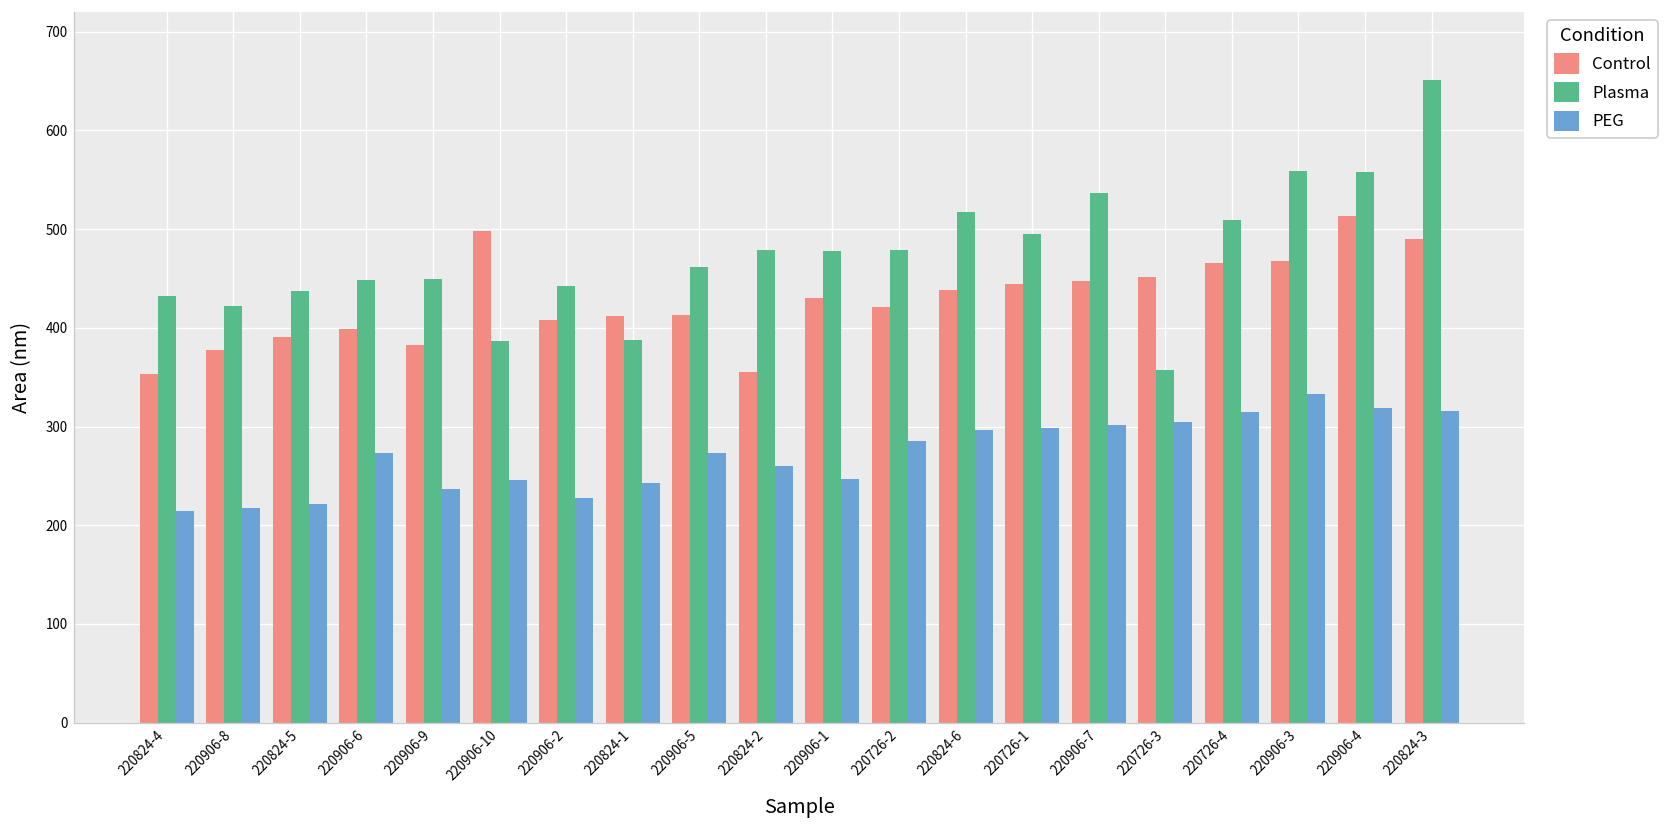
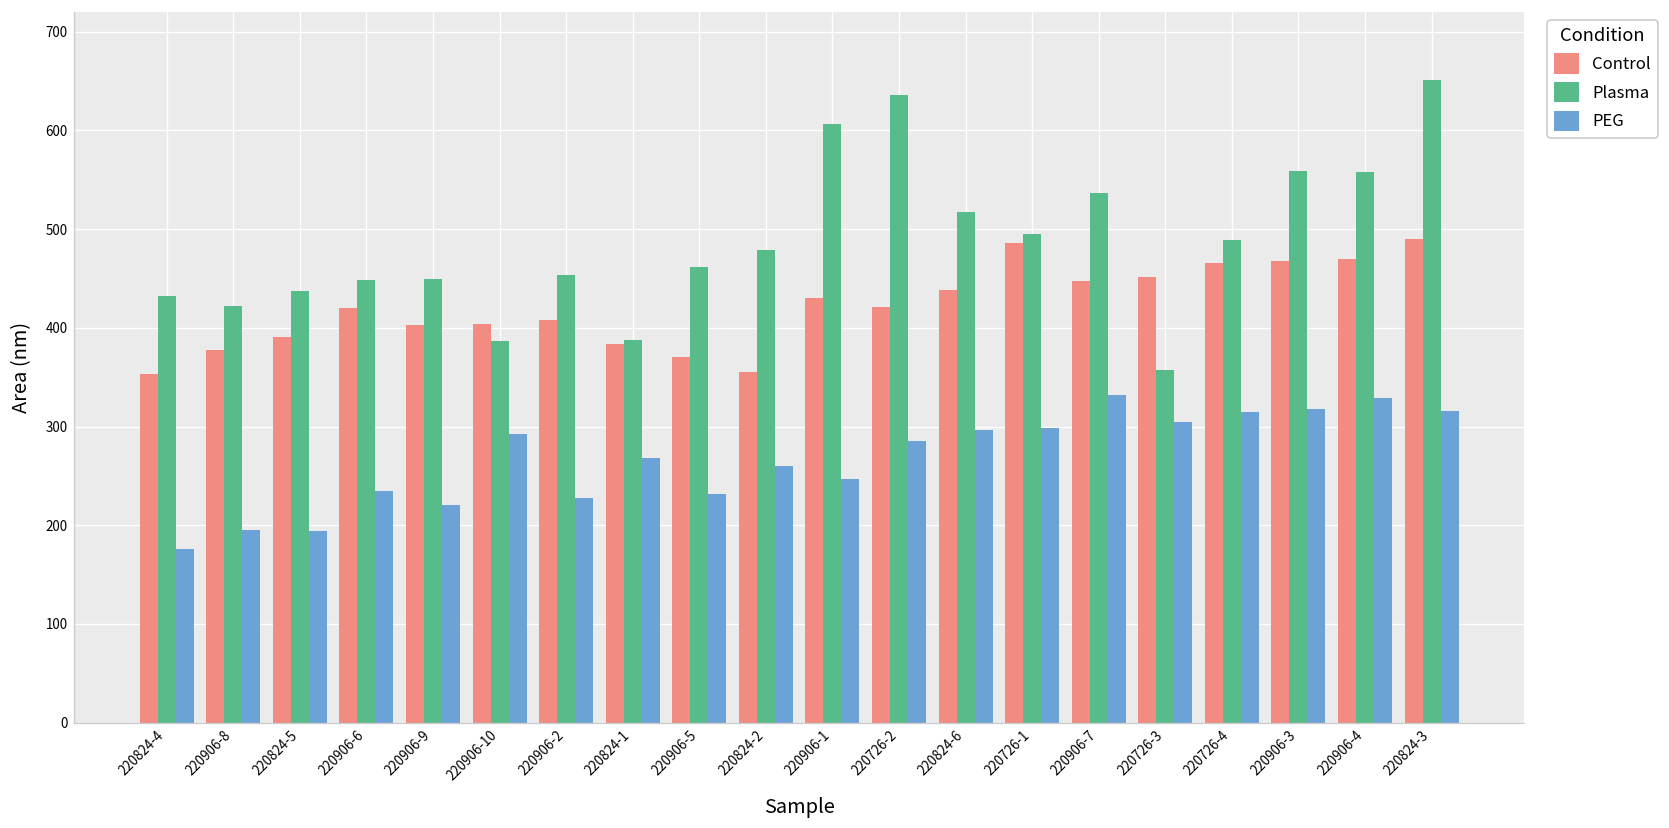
  {
    "Control": {
      "220824-4": 350,
      "220906-8": 380,
      "220824-5": 390,
-     "220906-6": 400,
-     "220906-9": 380,
-     "220906-10": 500,
+     "220906-6": 420,
+     "220906-9": 400,
+     "220906-10": 400,
      "220906-2": 410,
-     "220824-1": 410,
-     "220906-5": 410,
+     "220824-1": 380,
+     "220906-5": 370,
      "220824-2": 350,
      "220906-1": 430,
      "220726-2": 420,
      "220824-6": 440,
-     "220726-1": 440,
+     "220726-1": 490,
      "220906-7": 450,
      "220726-3": 450,
      "220726-4": 470,
      "220906-3": 470,
-     "220906-4": 510,
+     "220906-4": 470,
      "220824-3": 490
    },
    "Plasma": {
      "220824-4": 430,
      "220906-8": 420,
      "220824-5": 440,
      "220906-6": 450,
      "220906-9": 450,
      "220906-10": 390,
-     "220906-2": 440,
+     "220906-2": 450,
      "220824-1": 390,
      "220906-5": 460,
      "220824-2": 480,
-     "220906-1": 480,
-     "220726-2": 480,
+     "220906-1": 610,
+     "220726-2": 640,
      "220824-6": 520,
      "220726-1": 500,
      "220906-7": 540,
      "220726-3": 360,
-     "220726-4": 510,
+     "220726-4": 490,
      "220906-3": 560,
      "220906-4": 560,
      "220824-3": 650
    },
    "PEG": {
-     "220824-4": 210,
-     "220906-8": 220,
-     "220824-5": 220,
-     "220906-6": 270,
-     "220906-9": 240,
-     "220906-10": 250,
+     "220824-4": 180,
+     "220906-8": 190,
+     "220824-5": 190,
+     "220906-6": 230,
+     "220906-9": 220,
+     "220906-10": 290,
      "220906-2": 230,
-     "220824-1": 240,
-     "220906-5": 270,
+     "220824-1": 270,
+     "220906-5": 230,
      "220824-2": 260,
      "220906-1": 250,
      "220726-2": 290,
      "220824-6": 300,
      "220726-1": 300,
-     "220906-7": 300,
+     "220906-7": 330,
      "220726-3": 300,
      "220726-4": 310,
-     "220906-3": 330,
-     "220906-4": 320,
+     "220906-3": 320,
+     "220906-4": 330,
      "220824-3": 320
    }
  }
